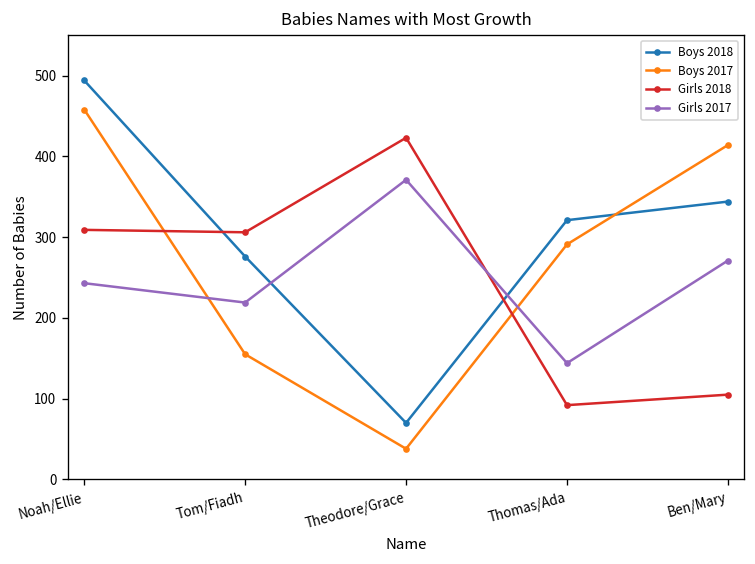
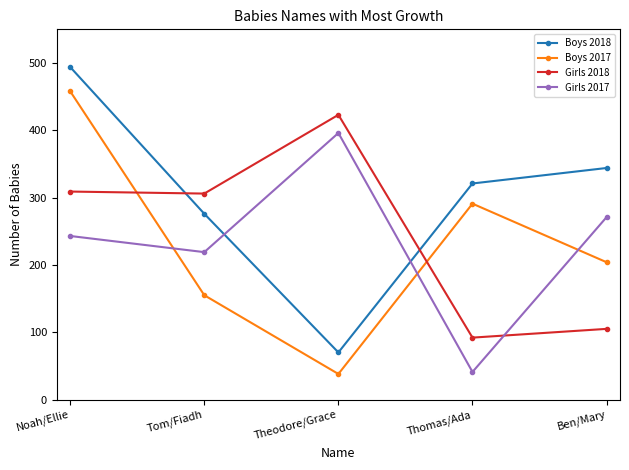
  {
    "Boys 2018": {
      "Noah/Ellie": 490,
      "Tom/Fiadh": 280,
      "Theodore/Grace": 70,
      "Thomas/Ada": 320,
      "Ben/Mary": 340
    },
    "Boys 2017": {
      "Noah/Ellie": 460,
      "Tom/Fiadh": 160,
      "Theodore/Grace": 40,
      "Thomas/Ada": 290,
-     "Ben/Mary": 410
+     "Ben/Mary": 200
    },
    "Girls 2018": {
      "Noah/Ellie": 310,
      "Tom/Fiadh": 310,
      "Theodore/Grace": 420,
      "Thomas/Ada": 90,
      "Ben/Mary": 110
    },
    "Girls 2017": {
      "Noah/Ellie": 240,
      "Tom/Fiadh": 220,
-     "Theodore/Grace": 370,
-     "Thomas/Ada": 140,
+     "Theodore/Grace": 400,
+     "Thomas/Ada": 40,
      "Ben/Mary": 270
    }
  }
